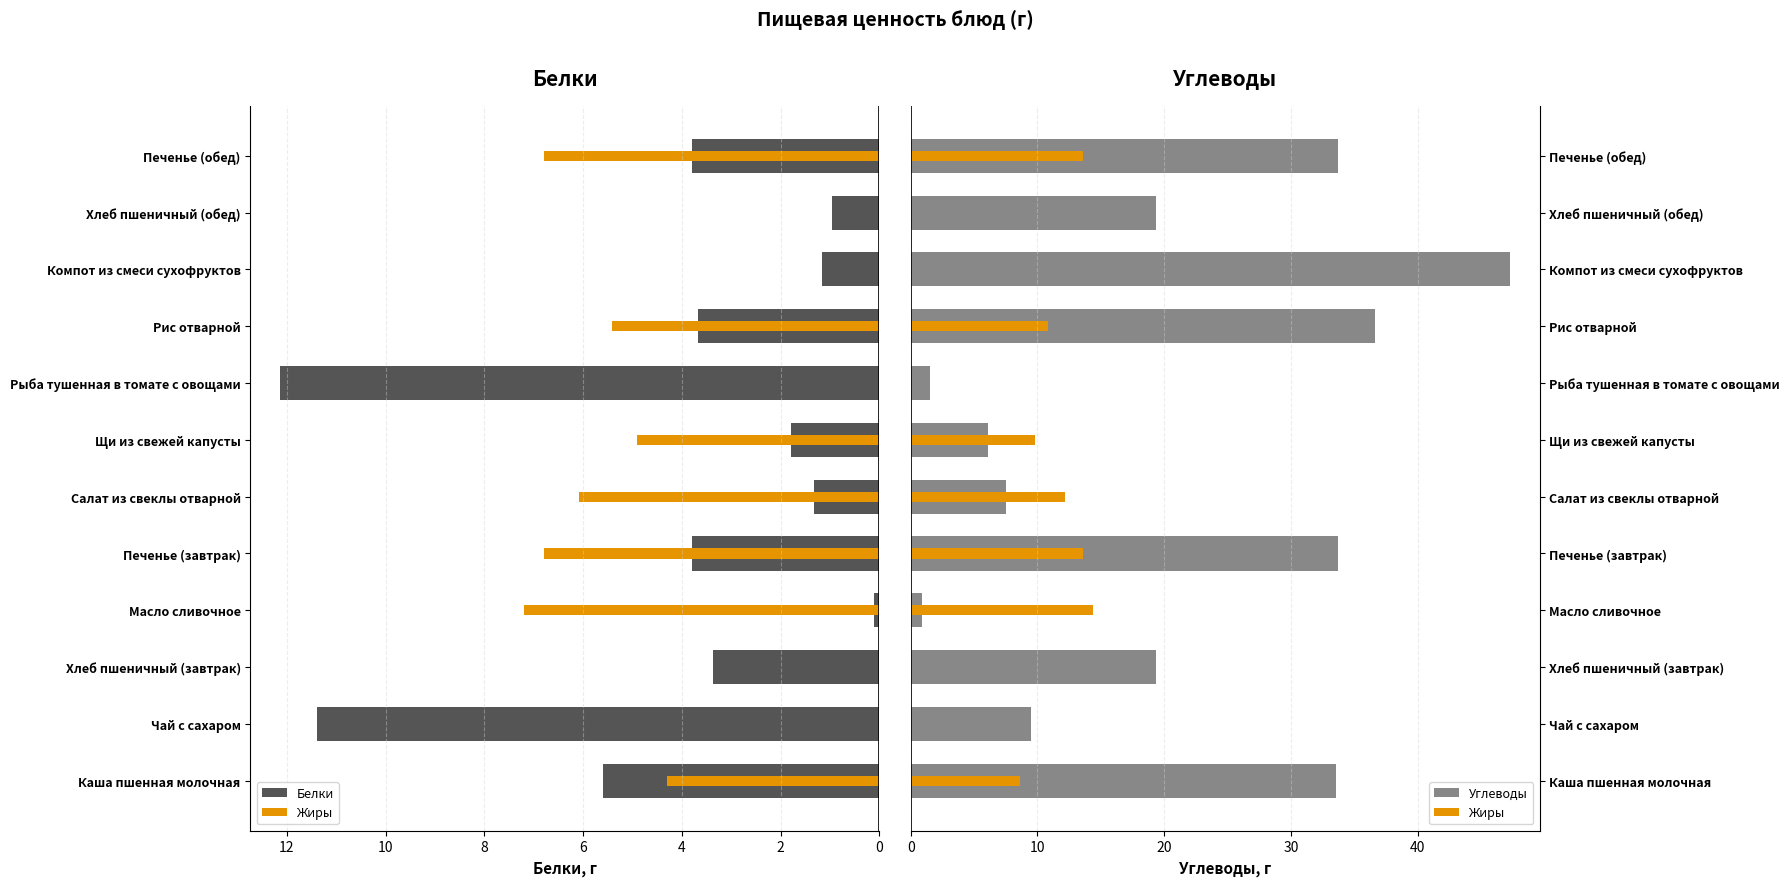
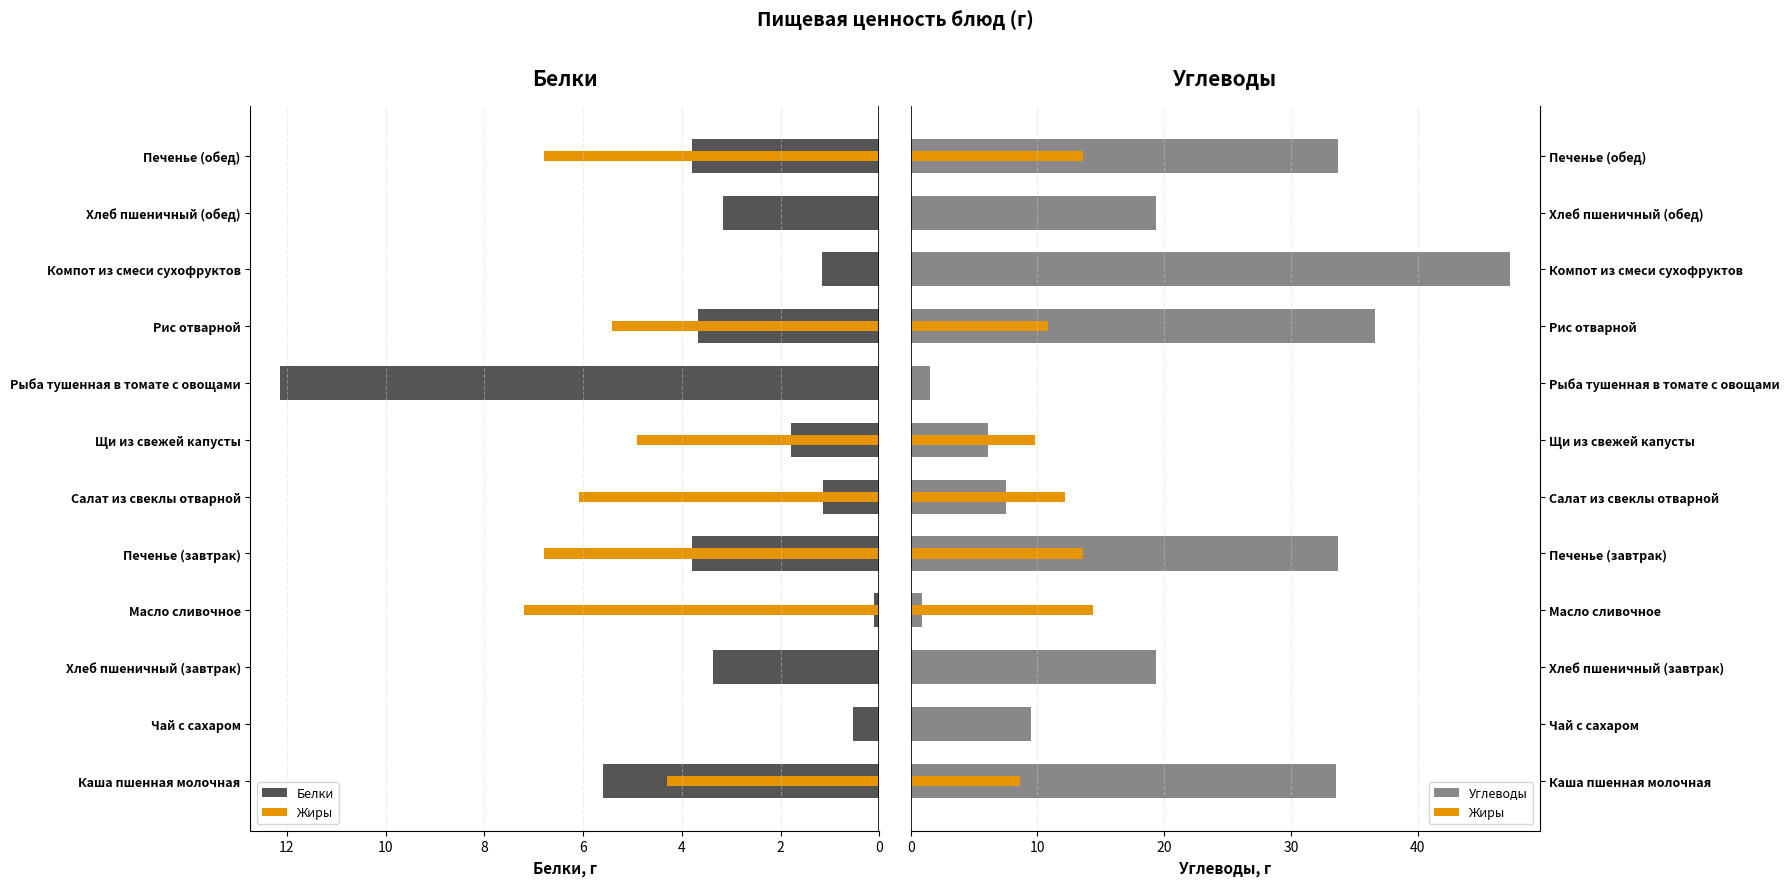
  {
    "Белки": {
      "Белки": {
-       "Хлеб пшеничный (обед)": 1.0,
+       "Хлеб пшеничный (обед)": 3.2,
        "Компот из смеси сухофруктов": 1.2,
        "Рыба тушенная в томате с овощами": 12.1,
-       "Салат из свеклы отварной": 1.3,
+       "Салат из свеклы отварной": 1.2,
        "Хлеб пшеничный (завтрак)": 3.4,
-       "Чай с сахаром": 11.4,
+       "Чай с сахаром": 0.5,
        "Каша пшенная молочная": 5.6
      }
    },
    "Углеводы": {
      "Углеводы": {
        "Печенье (обед)": 33.7,
        "Хлеб пшеничный (обед)": 19.3,
        "Компот из смеси сухофруктов": 47.3,
        "Рис отварной": 36.7,
        "Рыба тушенная в томате с овощами": 1.5,
        "Печенье (завтрак)": 33.7,
        "Хлеб пшеничный (завтрак)": 19.3,
        "Чай с сахаром": 9.5,
        "Каша пшенная молочная": 33.6
      }
    }
  }
